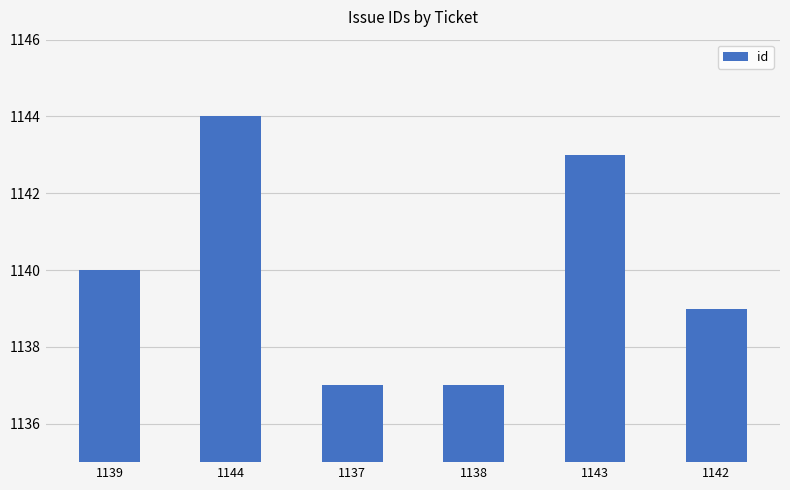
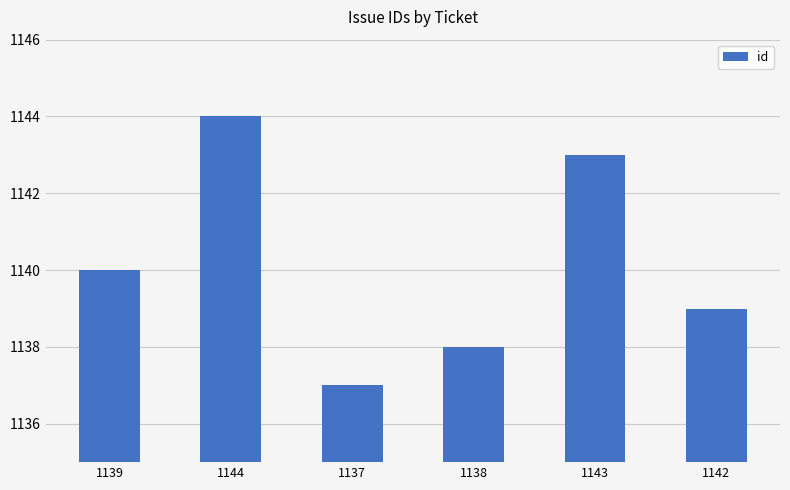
  {
    "1139": 1140,
    "1144": 1144,
    "1137": 1137,
-   "1138": 1137,
+   "1138": 1138,
    "1143": 1143,
    "1142": 1139
  }
